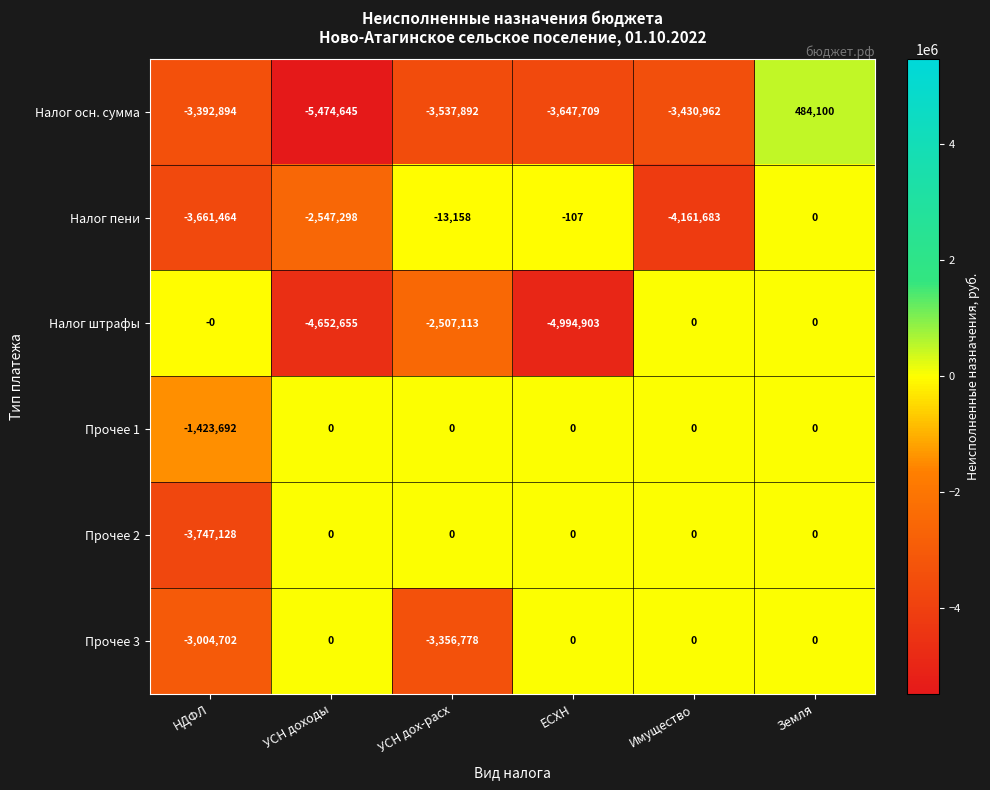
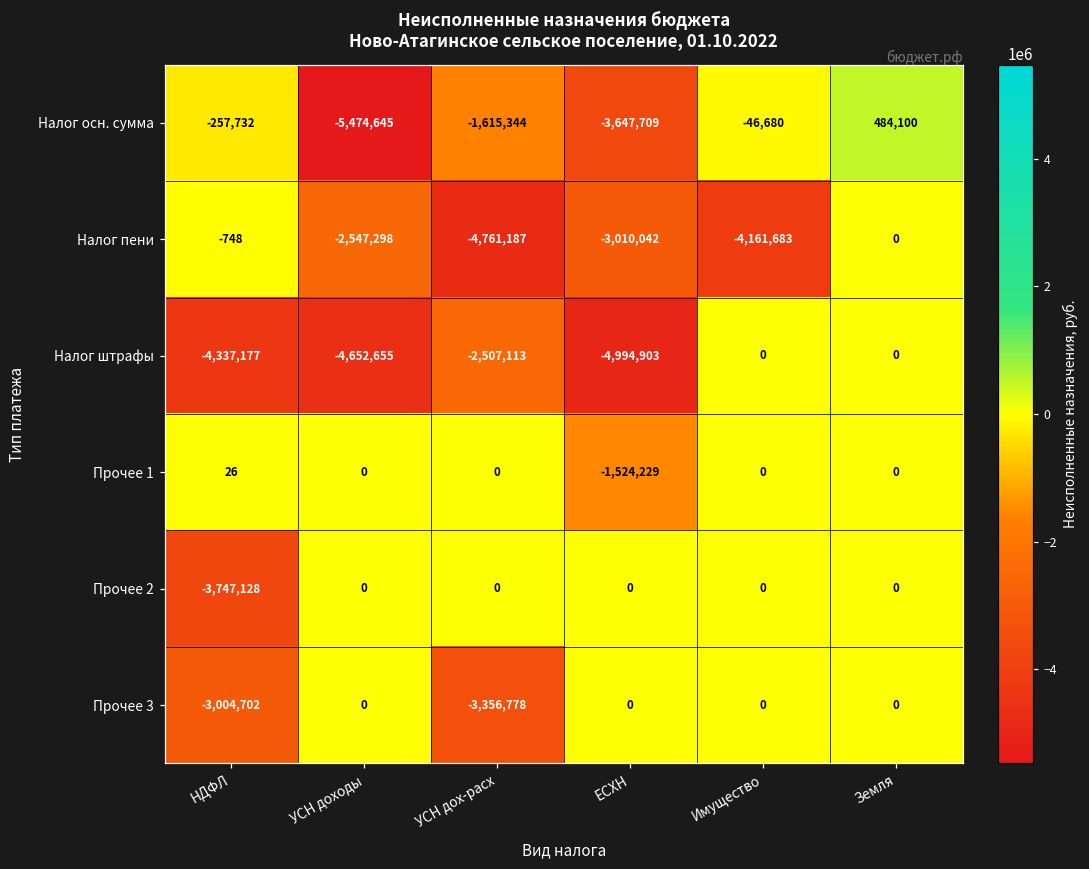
  {
    "Налог осн. сумма": {
-     "НДФЛ": "-3,392,894",
+     "НДФЛ": "-257,732",
      "УСН доходы": "-5,474,645",
-     "УСН дох-расх": "-3,537,892",
+     "УСН дох-расх": "-1,615,344",
      "ЕСХН": "-3,647,709",
-     "Имущество": "-3,430,962",
+     "Имущество": "-46,680",
      "Земля": "484,100"
    },
    "Налог пени": {
-     "НДФЛ": "-3,661,464",
+     "НДФЛ": "-748",
      "УСН доходы": "-2,547,298",
-     "УСН дох-расх": "-13,158",
-     "ЕСХН": "-107",
+     "УСН дох-расх": "-4,761,187",
+     "ЕСХН": "-3,010,042",
      "Имущество": "-4,161,683",
      "Земля": "0"
    },
    "Налог штрафы": {
-     "НДФЛ": "-0",
+     "НДФЛ": "-4,337,177",
      "УСН доходы": "-4,652,655",
      "УСН дох-расх": "-2,507,113",
      "ЕСХН": "-4,994,903",
      "Имущество": "0",
      "Земля": "0"
    },
    "Прочее 1": {
-     "НДФЛ": "-1,423,692",
+     "НДФЛ": "26",
      "УСН доходы": "0",
      "УСН дох-расх": "0",
-     "ЕСХН": "0",
+     "ЕСХН": "-1,524,229",
      "Имущество": "0",
      "Земля": "0"
    },
    "Прочее 2": {
      "НДФЛ": "-3,747,128",
      "УСН доходы": "0",
      "УСН дох-расх": "0",
      "ЕСХН": "0",
      "Имущество": "0",
      "Земля": "0"
    },
    "Прочее 3": {
      "НДФЛ": "-3,004,702",
      "УСН доходы": "0",
      "УСН дох-расх": "-3,356,778",
      "ЕСХН": "0",
      "Имущество": "0",
      "Земля": "0"
    }
  }
